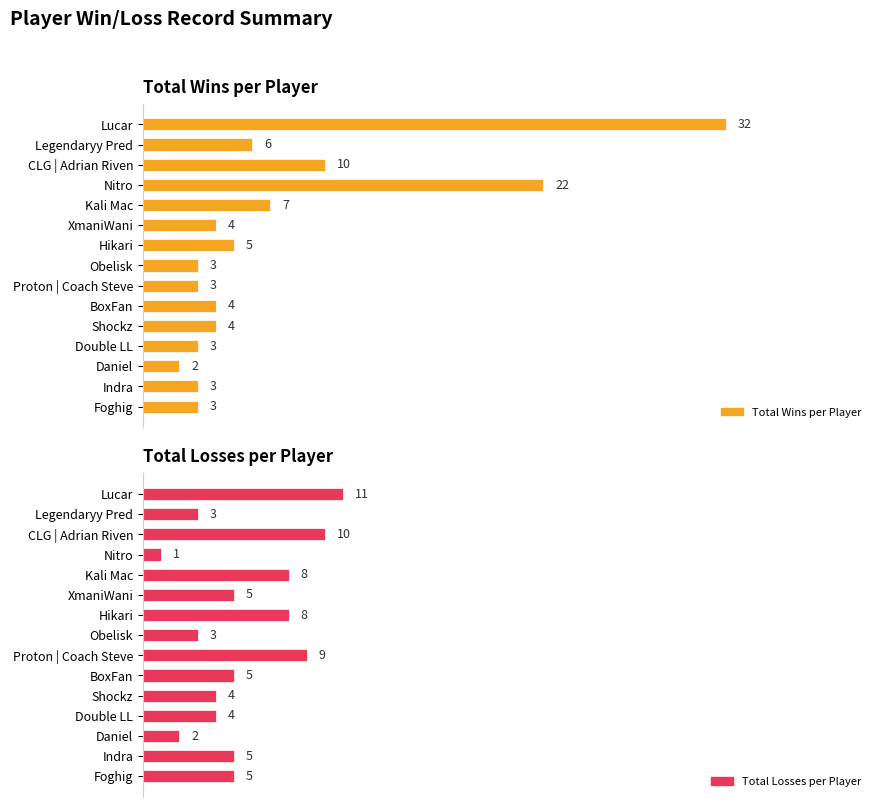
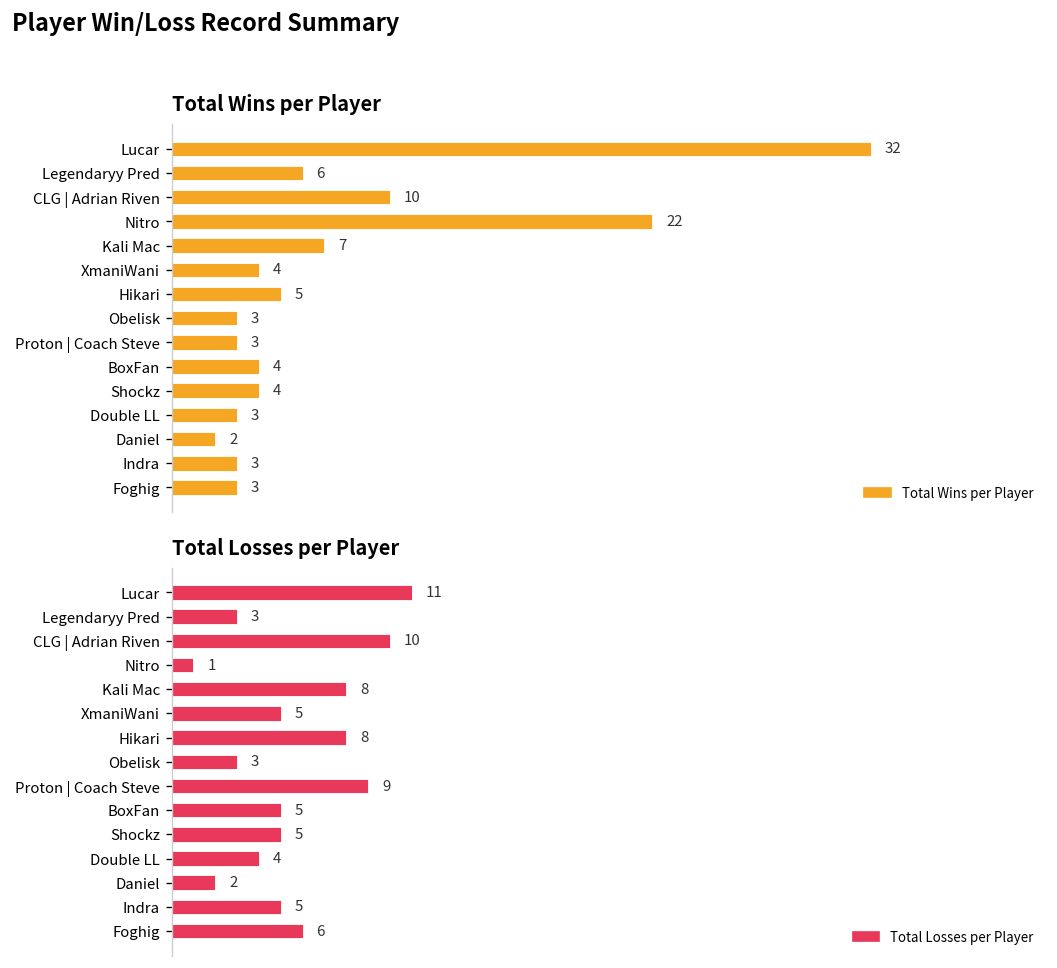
  {
    "Total Wins per Player": {
      "Lucar": 32,
      "Legendaryy Pred": 6,
      "CLG | Adrian Riven": 10,
      "Nitro": 22,
      "Kali Mac": 7,
      "XmaniWani": 4,
      "Hikari": 5,
      "Obelisk": 3,
      "Proton | Coach Steve": 3,
      "BoxFan": 4,
      "Shockz": 4,
      "Double LL": 3,
      "Daniel": 2,
      "Indra": 3,
      "Foghig": 3
    },
    "Total Losses per Player": {
      "Lucar": 11,
      "Legendaryy Pred": 3,
      "CLG | Adrian Riven": 10,
      "Nitro": 1,
      "Kali Mac": 8,
      "XmaniWani": 5,
      "Hikari": 8,
      "Obelisk": 3,
      "Proton | Coach Steve": 9,
      "BoxFan": 5,
-     "Shockz": 4,
+     "Shockz": 5,
      "Double LL": 4,
      "Daniel": 2,
      "Indra": 5,
-     "Foghig": 5
+     "Foghig": 6
    }
  }
